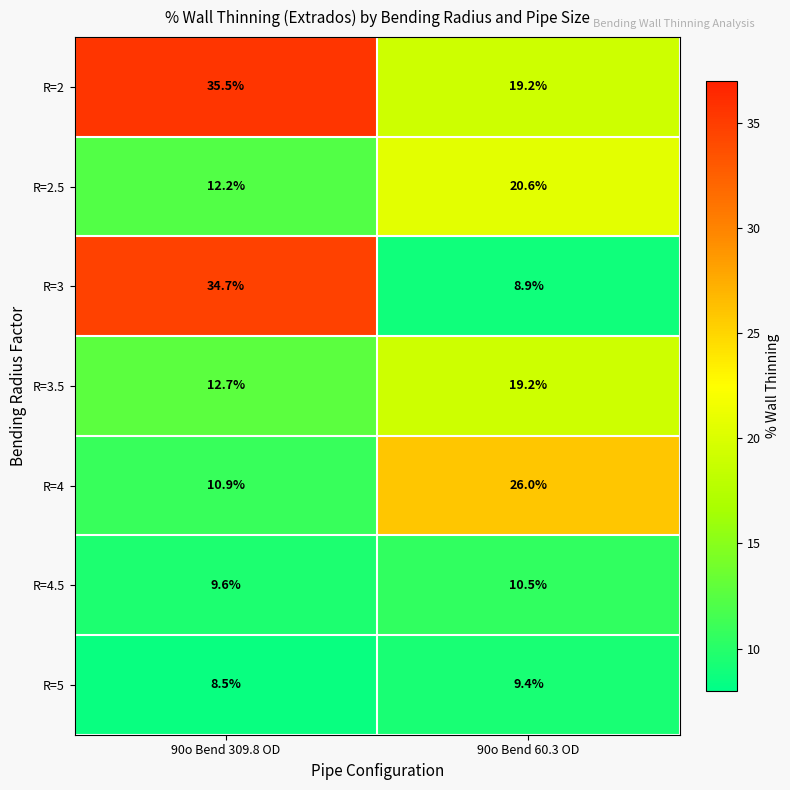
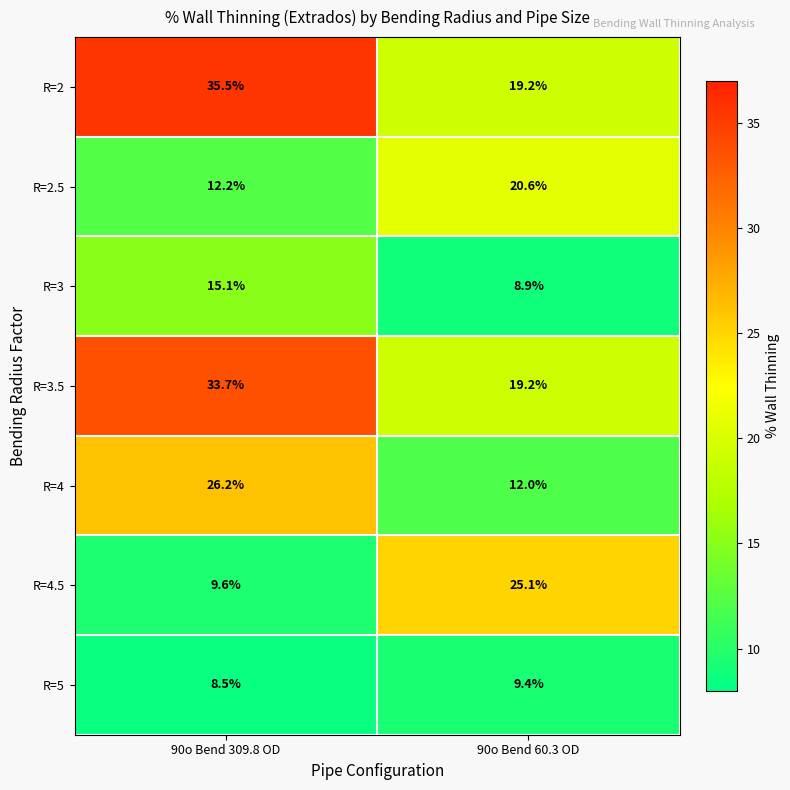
  {
    "R=2": {
      "90o Bend 309.8 OD": "35.5%",
      "90o Bend 60.3 OD": "19.2%"
    },
    "R=2.5": {
      "90o Bend 309.8 OD": "12.2%",
      "90o Bend 60.3 OD": "20.6%"
    },
    "R=3": {
-     "90o Bend 309.8 OD": "34.7%",
+     "90o Bend 309.8 OD": "15.1%",
      "90o Bend 60.3 OD": "8.9%"
    },
    "R=3.5": {
-     "90o Bend 309.8 OD": "12.7%",
+     "90o Bend 309.8 OD": "33.7%",
      "90o Bend 60.3 OD": "19.2%"
    },
    "R=4": {
-     "90o Bend 309.8 OD": "10.9%",
-     "90o Bend 60.3 OD": "26.0%"
+     "90o Bend 309.8 OD": "26.2%",
+     "90o Bend 60.3 OD": "12.0%"
    },
    "R=4.5": {
      "90o Bend 309.8 OD": "9.6%",
-     "90o Bend 60.3 OD": "10.5%"
+     "90o Bend 60.3 OD": "25.1%"
    },
    "R=5": {
      "90o Bend 309.8 OD": "8.5%",
      "90o Bend 60.3 OD": "9.4%"
    }
  }
